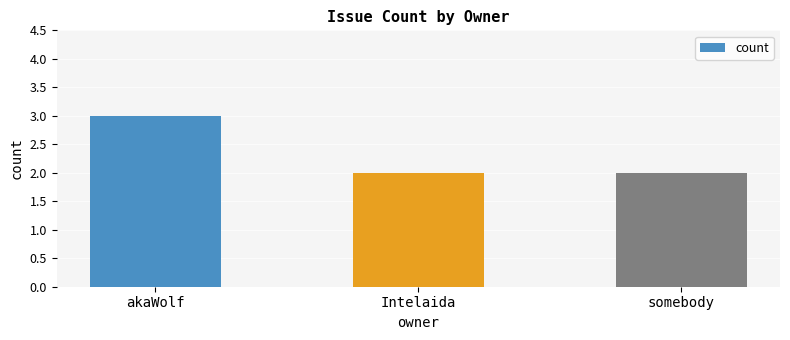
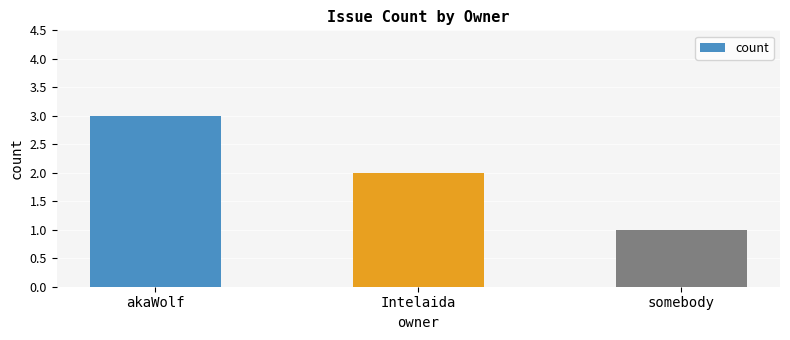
  {
    "akaWolf": 3,
    "Intelaida": 2,
-   "somebody": 2
+   "somebody": 1
  }
